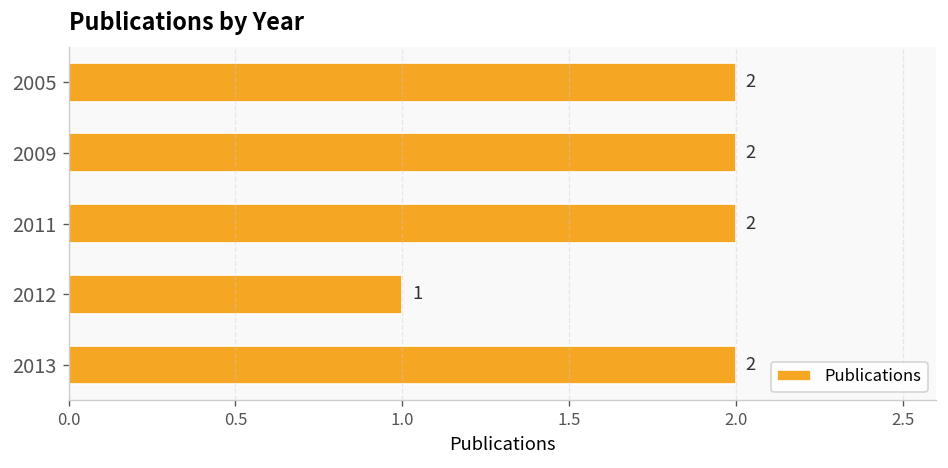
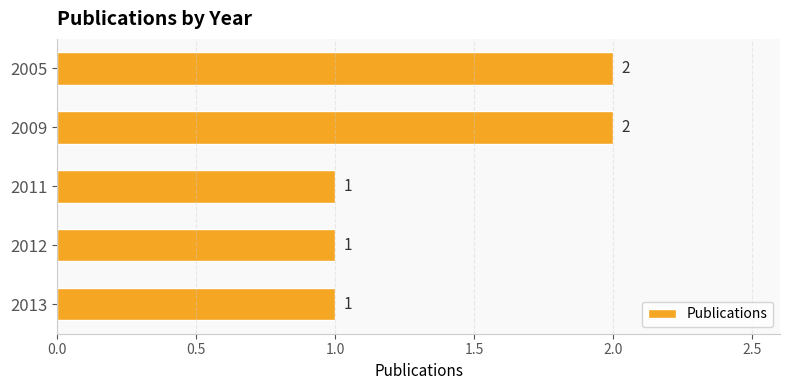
  {
    "2005": 2,
    "2009": 2,
-   "2011": 2,
+   "2011": 1,
    "2012": 1,
-   "2013": 2
+   "2013": 1
  }
